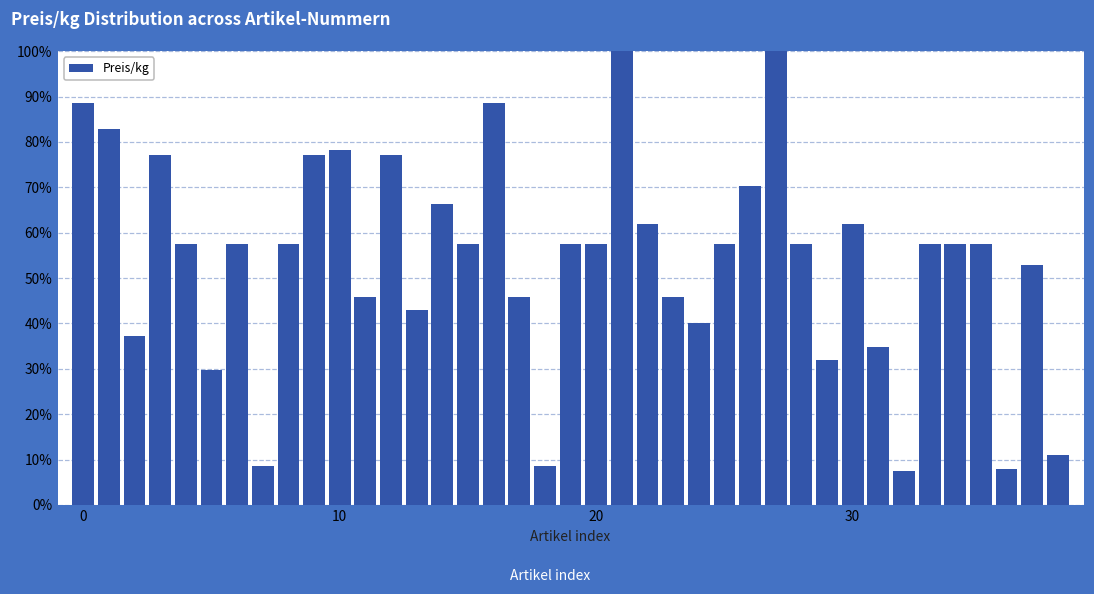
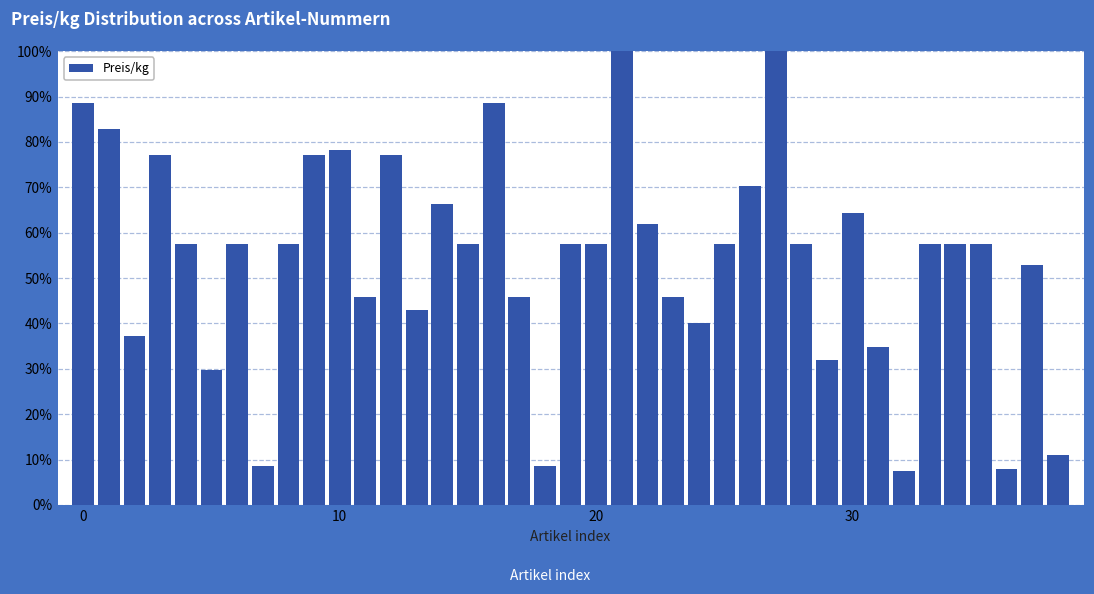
  {
    "0": "89%",
    "10": "78%",
    "20": "58%",
-   "30": "62%"
+   "30": "64%"
  }
